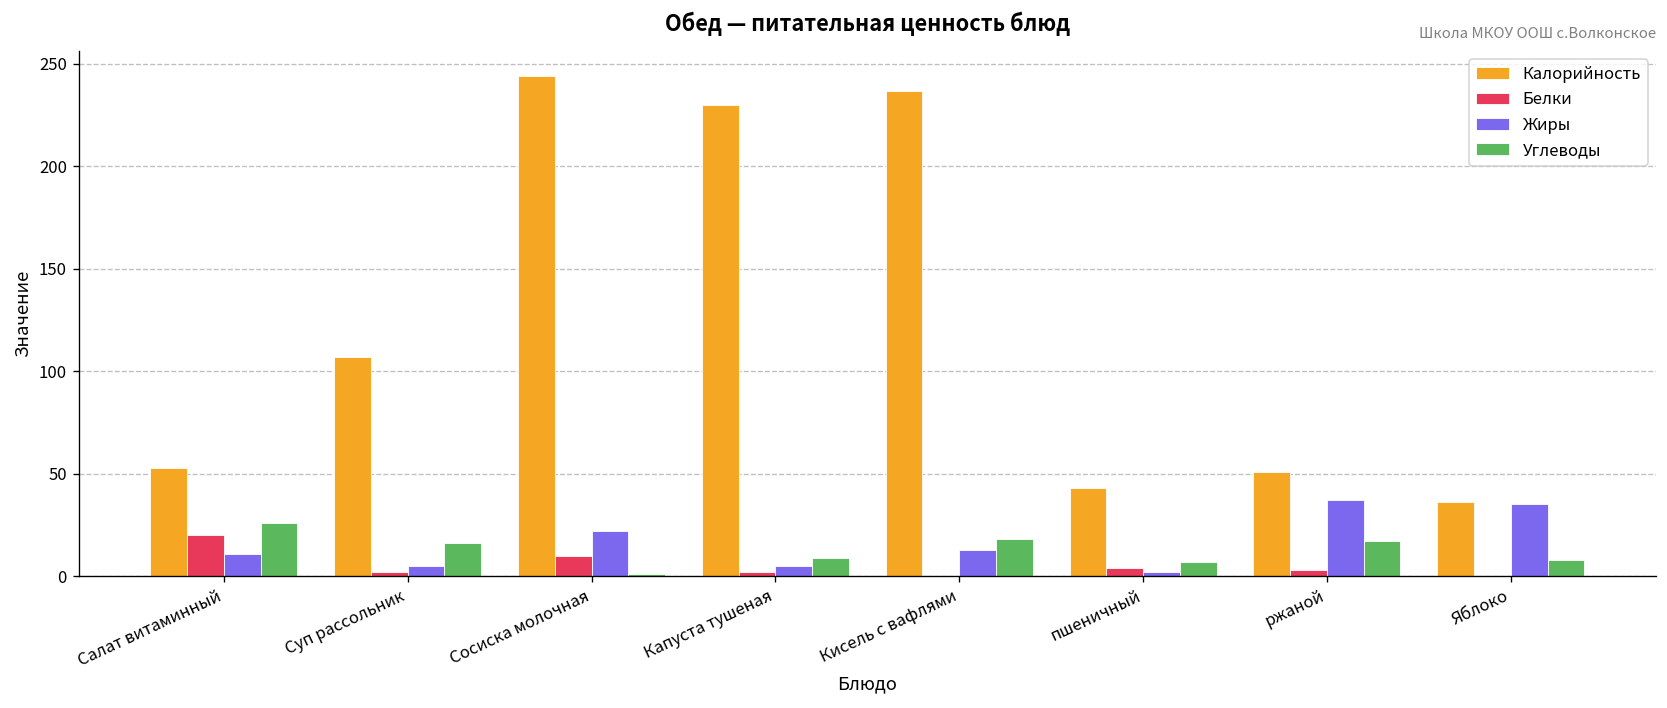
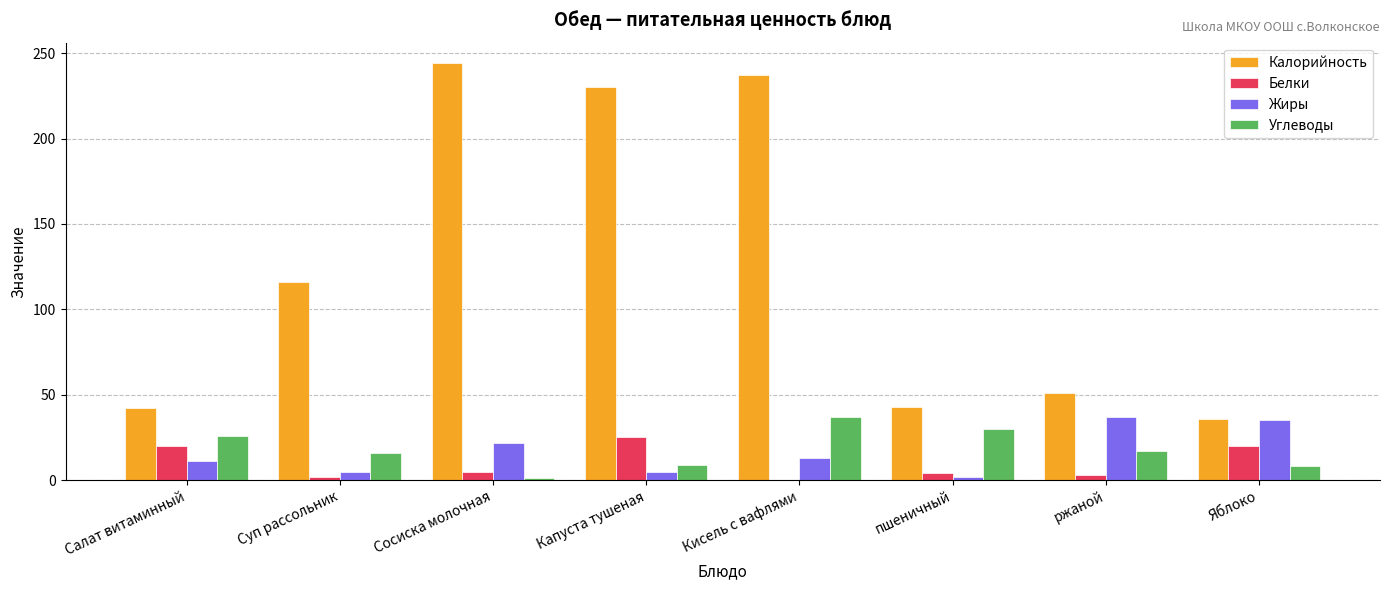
  {
    "Калорийность": {
-     "Салат витаминный": 53,
-     "Суп рассольник": 107,
+     "Салат витаминный": 42,
+     "Суп рассольник": 116,
      "Сосиска молочная": 244,
      "Капуста тушеная": 230,
      "Кисель с вафлями": 237,
      "пшеничный": 43,
      "ржаной": 51,
      "Яблоко": 36
    },
    "Белки": {
      "Салат витаминный": 20,
      "Суп рассольник": 2,
-     "Сосиска молочная": 10,
-     "Капуста тушеная": 2,
+     "Сосиска молочная": 5,
+     "Капуста тушеная": 25,
      "Кисель с вафлями": 0,
      "пшеничный": 4,
      "ржаной": 3,
-     "Яблоко": 0
+     "Яблоко": 20
    },
    "Жиры": {
      "Салат витаминный": 11,
      "Суп рассольник": 5,
      "Сосиска молочная": 22,
      "Капуста тушеная": 5,
      "Кисель с вафлями": 13,
      "пшеничный": 2,
      "ржаной": 37,
      "Яблоко": 35
    },
    "Углеводы": {
      "Салат витаминный": 26,
      "Суп рассольник": 16,
      "Капуста тушеная": 9,
-     "Кисель с вафлями": 18,
-     "пшеничный": 7,
+     "Кисель с вафлями": 37,
+     "пшеничный": 30,
      "ржаной": 17,
      "Яблоко": 8
    }
  }
